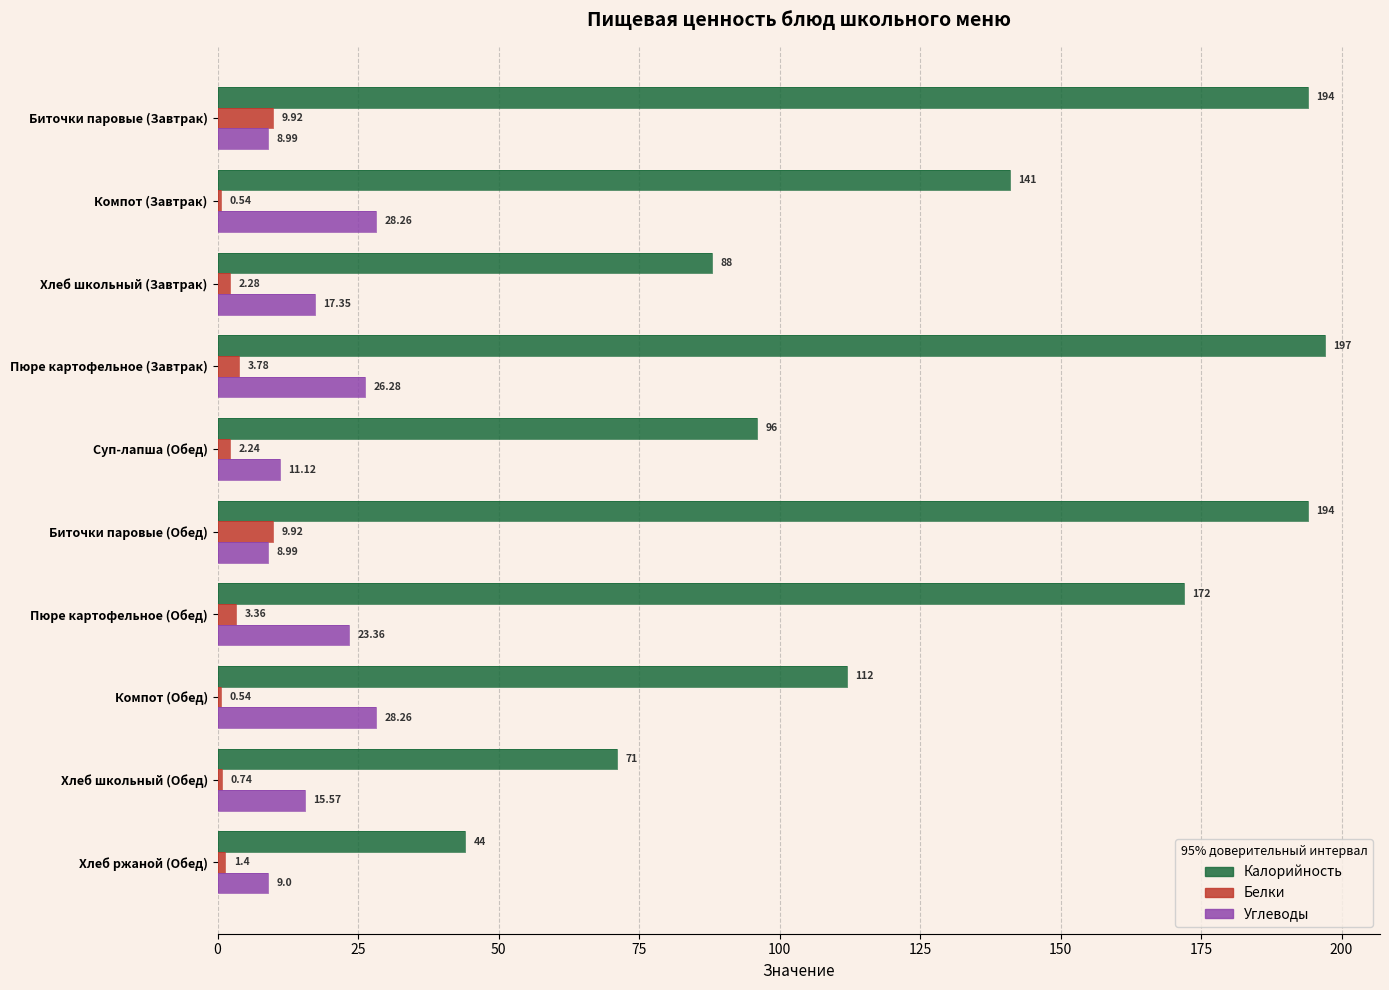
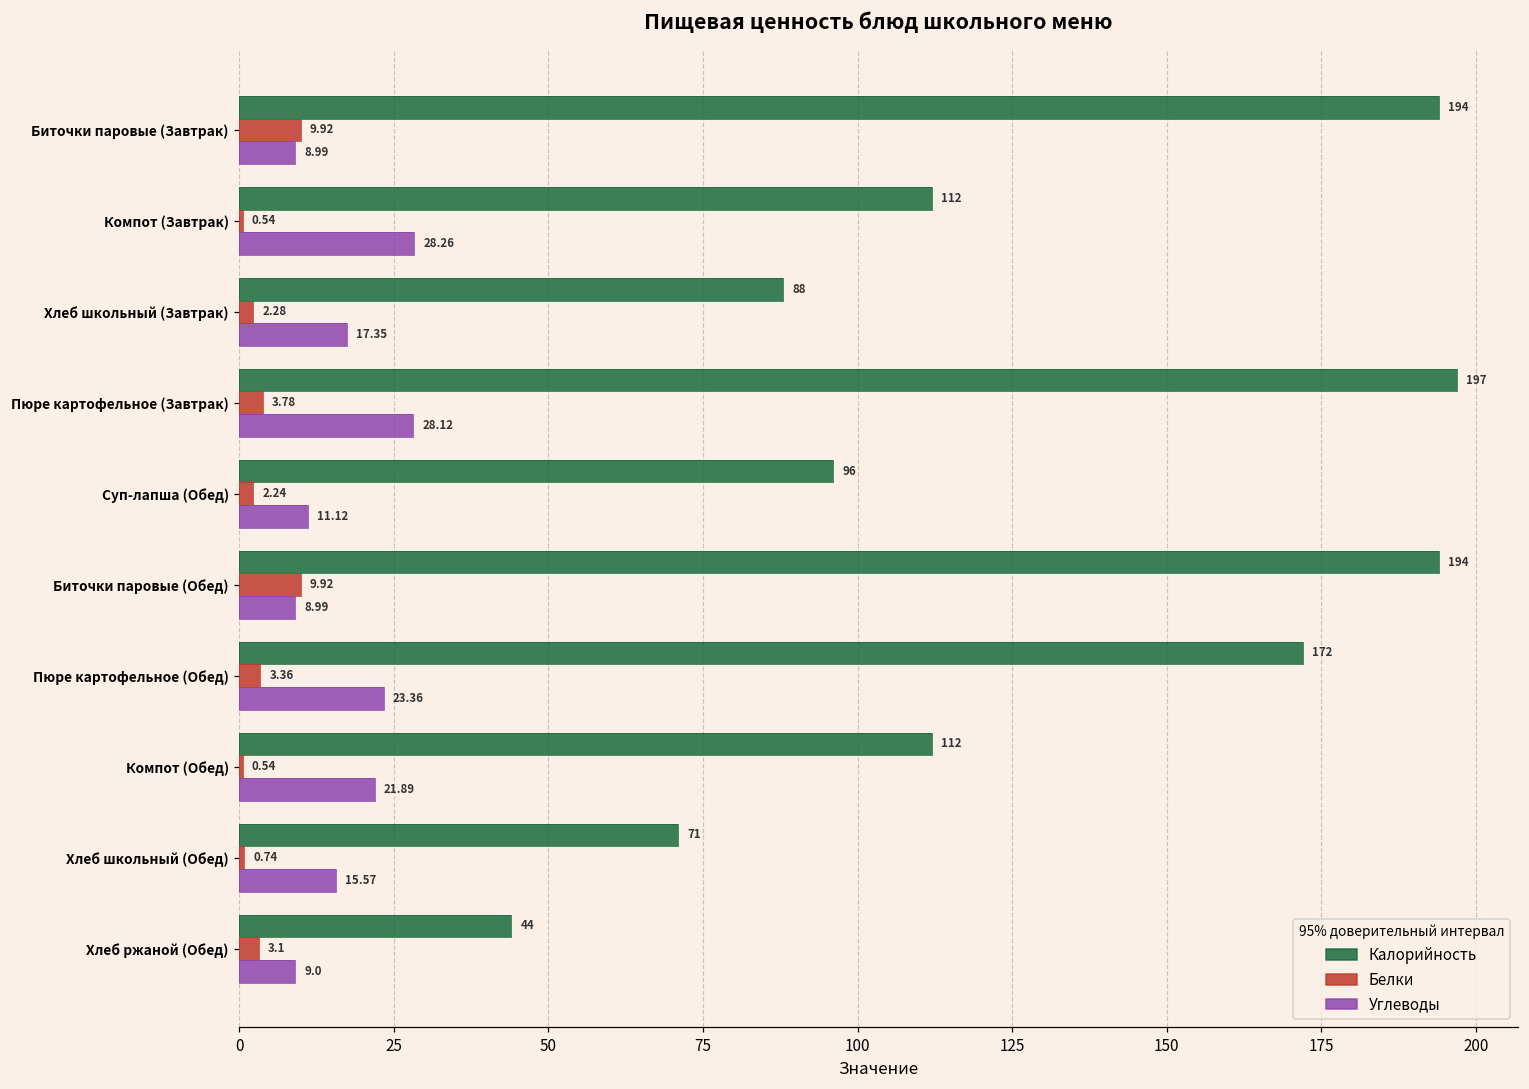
  {
    "Калорийность": {
      "Биточки паровые (Завтрак)": 194,
-     "Компот (Завтрак)": 141,
+     "Компот (Завтрак)": 112,
      "Хлеб школьный (Завтрак)": 88,
      "Пюре картофельное (Завтрак)": 197,
      "Суп-лапша (Обед)": 96,
      "Биточки паровые (Обед)": 194,
      "Пюре картофельное (Обед)": 172,
      "Компот (Обед)": 112,
      "Хлеб школьный (Обед)": 71,
      "Хлеб ржаной (Обед)": 44
    },
    "Белки": {
      "Биточки паровые (Завтрак)": 9.92,
      "Компот (Завтрак)": 0.54,
      "Хлеб школьный (Завтрак)": 2.28,
      "Пюре картофельное (Завтрак)": 3.78,
      "Суп-лапша (Обед)": 2.24,
      "Биточки паровые (Обед)": 9.92,
      "Пюре картофельное (Обед)": 3.36,
      "Компот (Обед)": 0.54,
      "Хлеб школьный (Обед)": 0.74,
-     "Хлеб ржаной (Обед)": 1.4
+     "Хлеб ржаной (Обед)": 3.1
    },
    "Углеводы": {
      "Биточки паровые (Завтрак)": 8.99,
      "Компот (Завтрак)": 28.26,
      "Хлеб школьный (Завтрак)": 17.35,
-     "Пюре картофельное (Завтрак)": 26.28,
+     "Пюре картофельное (Завтрак)": 28.12,
      "Суп-лапша (Обед)": 11.12,
      "Биточки паровые (Обед)": 8.99,
      "Пюре картофельное (Обед)": 23.36,
-     "Компот (Обед)": 28.26,
+     "Компот (Обед)": 21.89,
      "Хлеб школьный (Обед)": 15.57,
      "Хлеб ржаной (Обед)": 9.0
    }
  }
